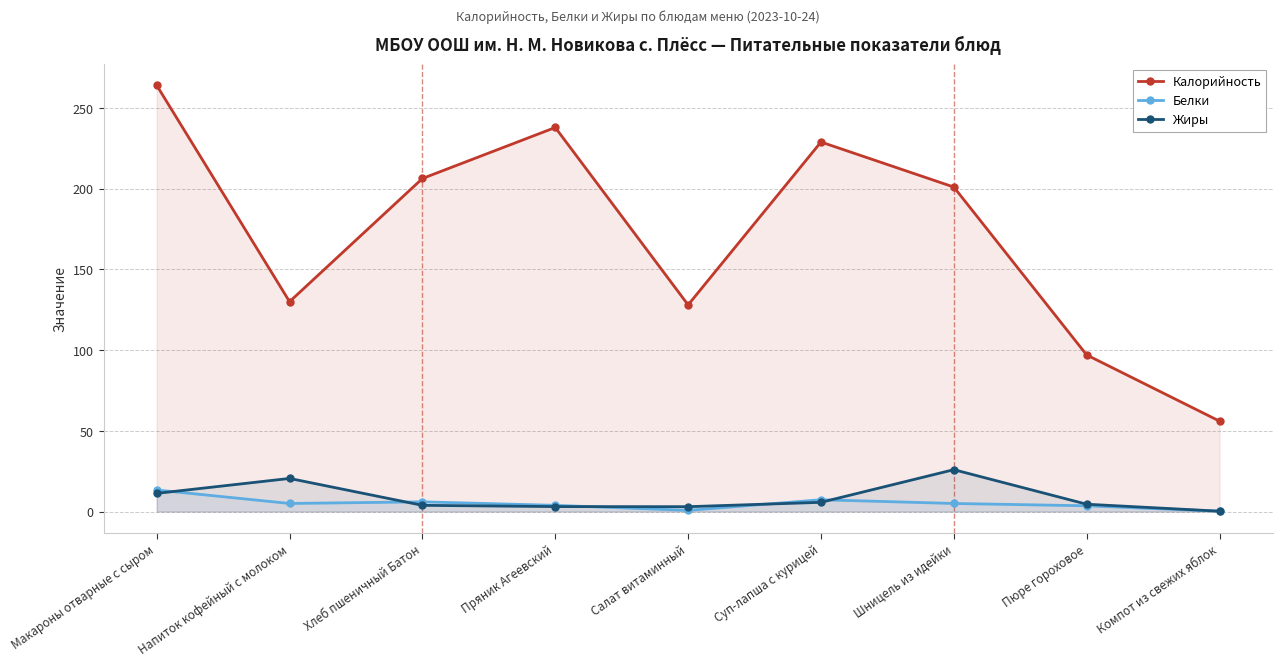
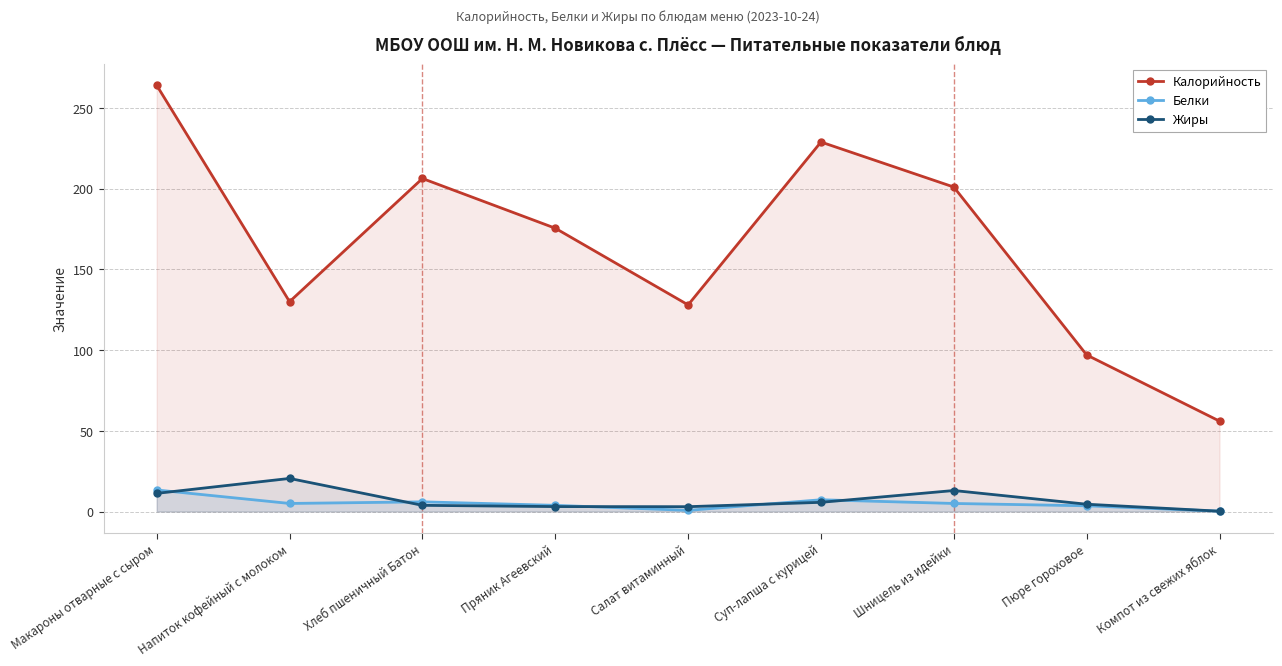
  {
    "Калорийность": {
      "Макароны отварные с сыром": 264,
      "Напиток кофейный с молоком": 130,
      "Хлеб пшеничный Батон": 206,
-     "Пряник Агеевский": 238,
+     "Пряник Агеевский": 176,
      "Салат витаминный": 128,
      "Суп-лапша с курицей": 229,
      "Шницель из идейки": 201,
      "Пюре гороховое": 97,
      "Компот из свежих яблок": 56
    },
    "Белки": {
      "Макароны отварные с сыром": 13,
      "Напиток кофейный с молоком": 5,
      "Хлеб пшеничный Батон": 6,
      "Салат витаминный": 1,
      "Суп-лапша с курицей": 7,
      "Шницель из идейки": 5
    },
    "Жиры": {
      "Макароны отварные с сыром": 11,
      "Напиток кофейный с молоком": 21,
      "Хлеб пшеничный Батон": 4,
      "Салат витаминный": 3,
      "Суп-лапша с курицей": 6,
-     "Шницель из идейки": 26
+     "Шницель из идейки": 13
    }
  }
